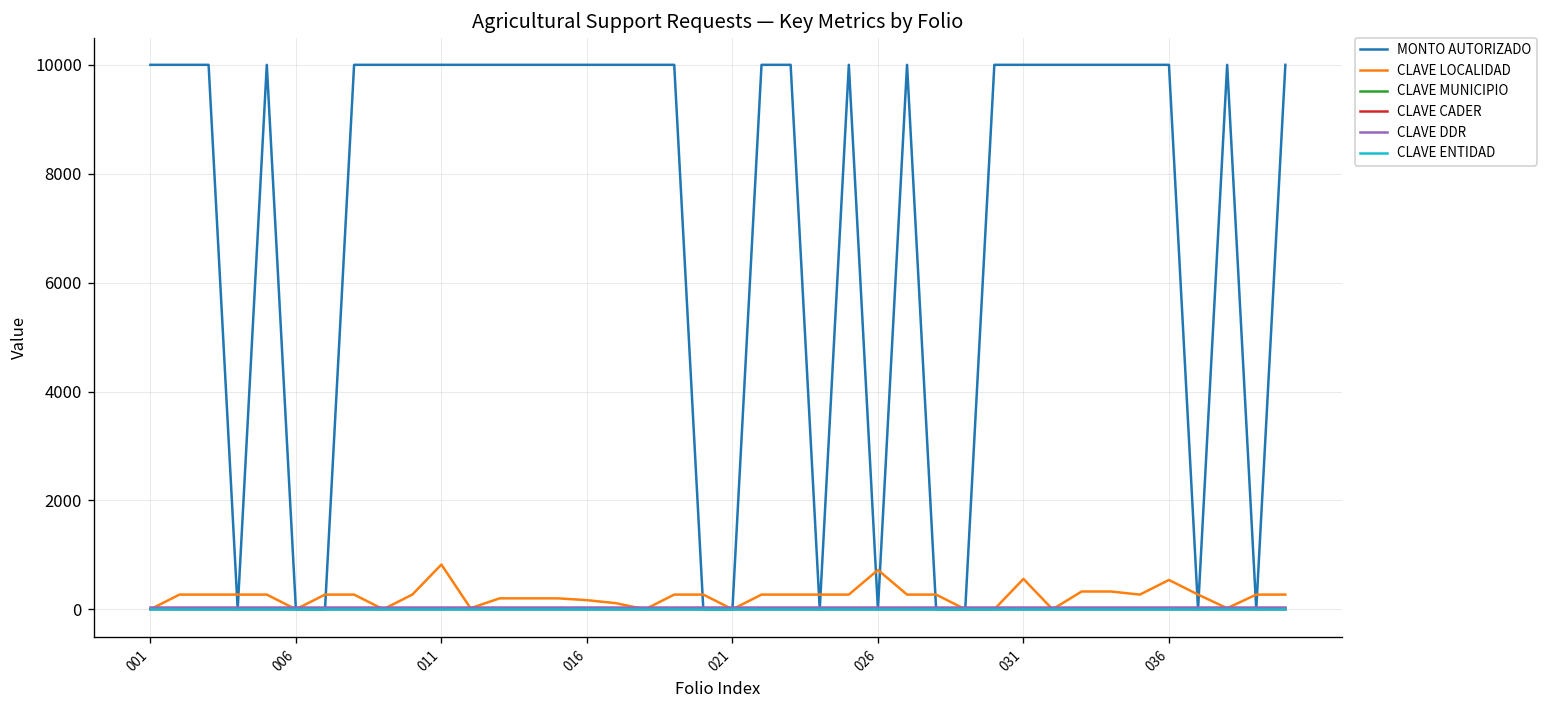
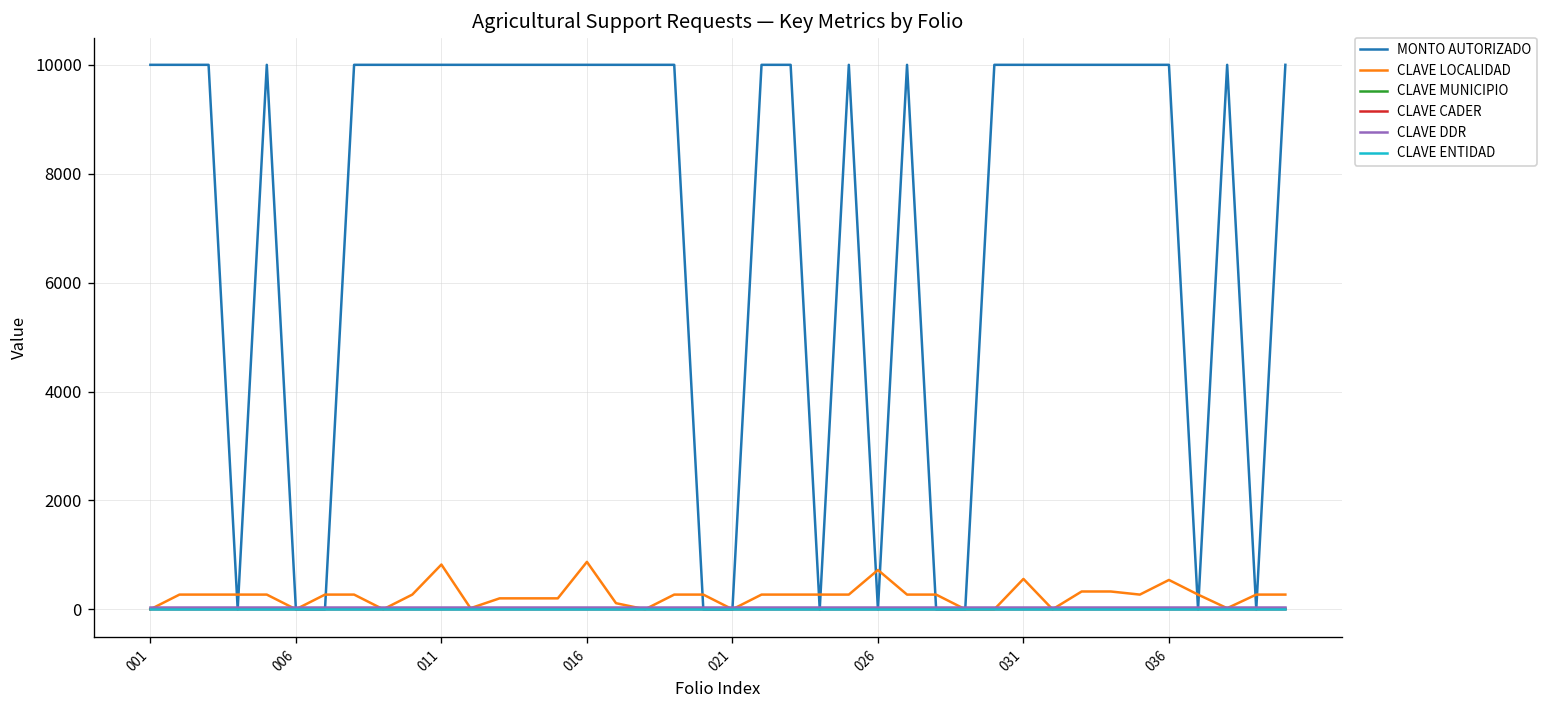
  {
    "MONTO AUTORIZADO": {
      "001": 10000,
      "011": 10000,
      "016": 10000,
      "031": 10000,
      "036": 10000
    },
    "CLAVE LOCALIDAD": {
      "011": 800,
-     "016": 200,
+     "016": 900,
      "026": 700,
      "031": 600,
      "036": 500
    }
  }
